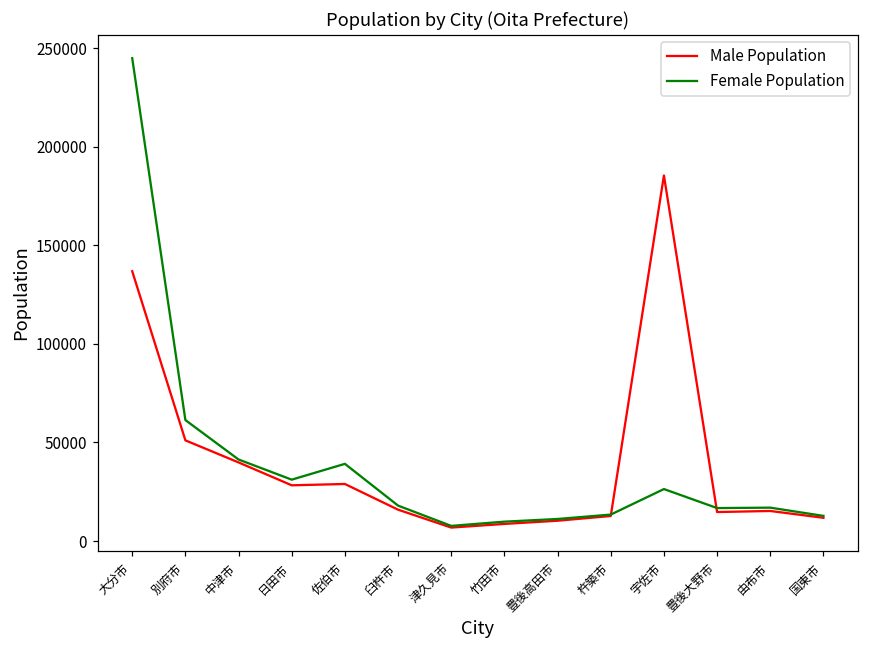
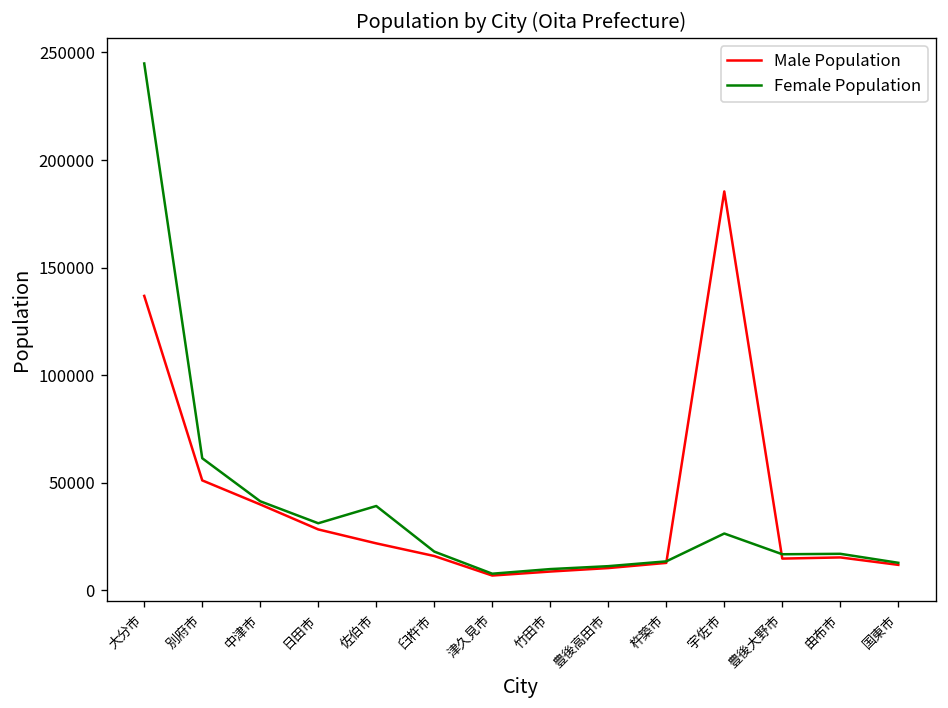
  {
    "Male Population": {
      "大分市": 137000,
      "別府市": 51000,
      "中津市": 40000,
      "日田市": 28000,
-     "佐伯市": 29000,
+     "佐伯市": 22000,
      "臼杵市": 16000,
      "宇佐市": 185000,
      "豊後大野市": 15000,
      "由布市": 15000
    },
    "Female Population": {
      "大分市": 245000,
      "別府市": 61000,
      "中津市": 41000,
      "日田市": 31000,
      "佐伯市": 39000,
      "臼杵市": 18000,
      "宇佐市": 26000,
      "豊後大野市": 17000,
      "由布市": 17000
    }
  }
